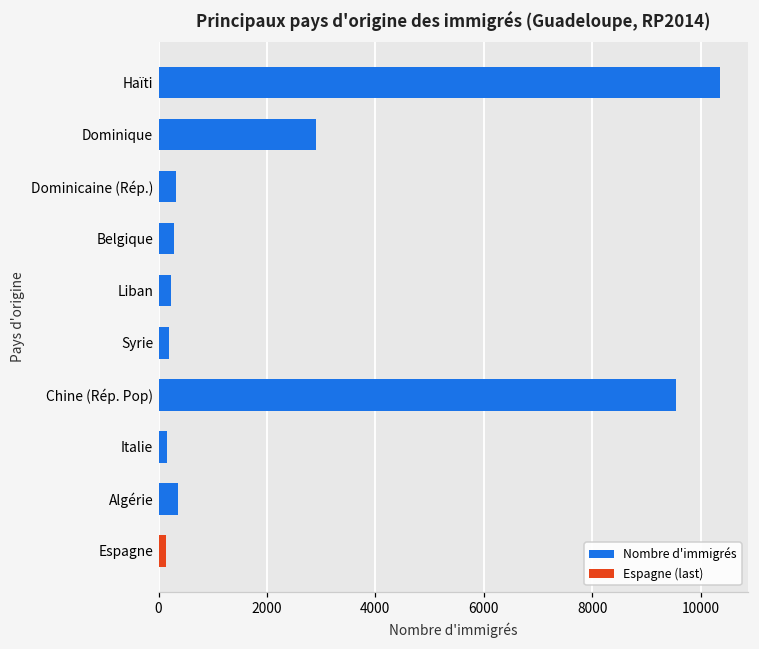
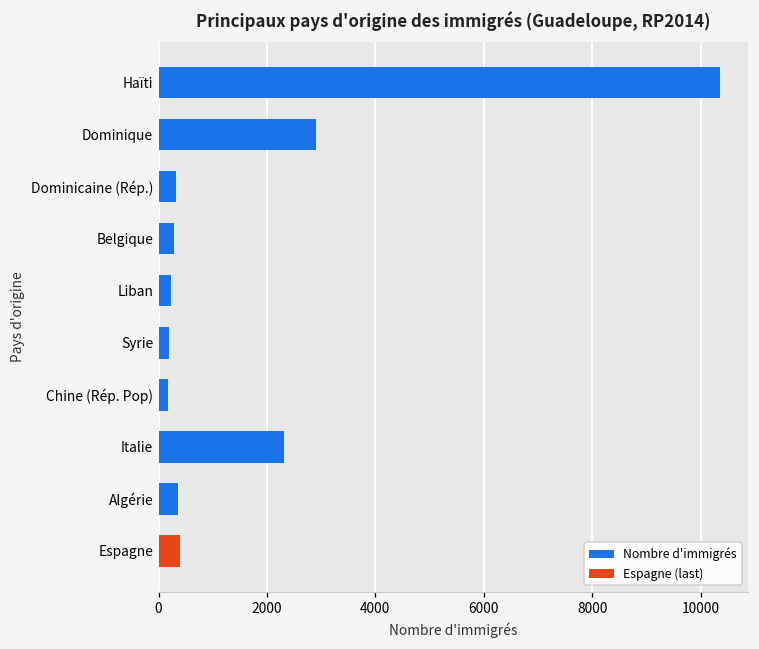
  {
    "Haïti": 10400,
    "Dominique": 2900,
    "Dominicaine (Rép.)": 300,
    "Belgique": 300,
    "Liban": 200,
    "Syrie": 200,
-   "Chine (Rép. Pop)": 9600,
-   "Italie": 200,
+   "Chine (Rép. Pop)": 200,
+   "Italie": 2300,
    "Algérie": 400,
-   "Espagne": 100
+   "Espagne": 400
  }
